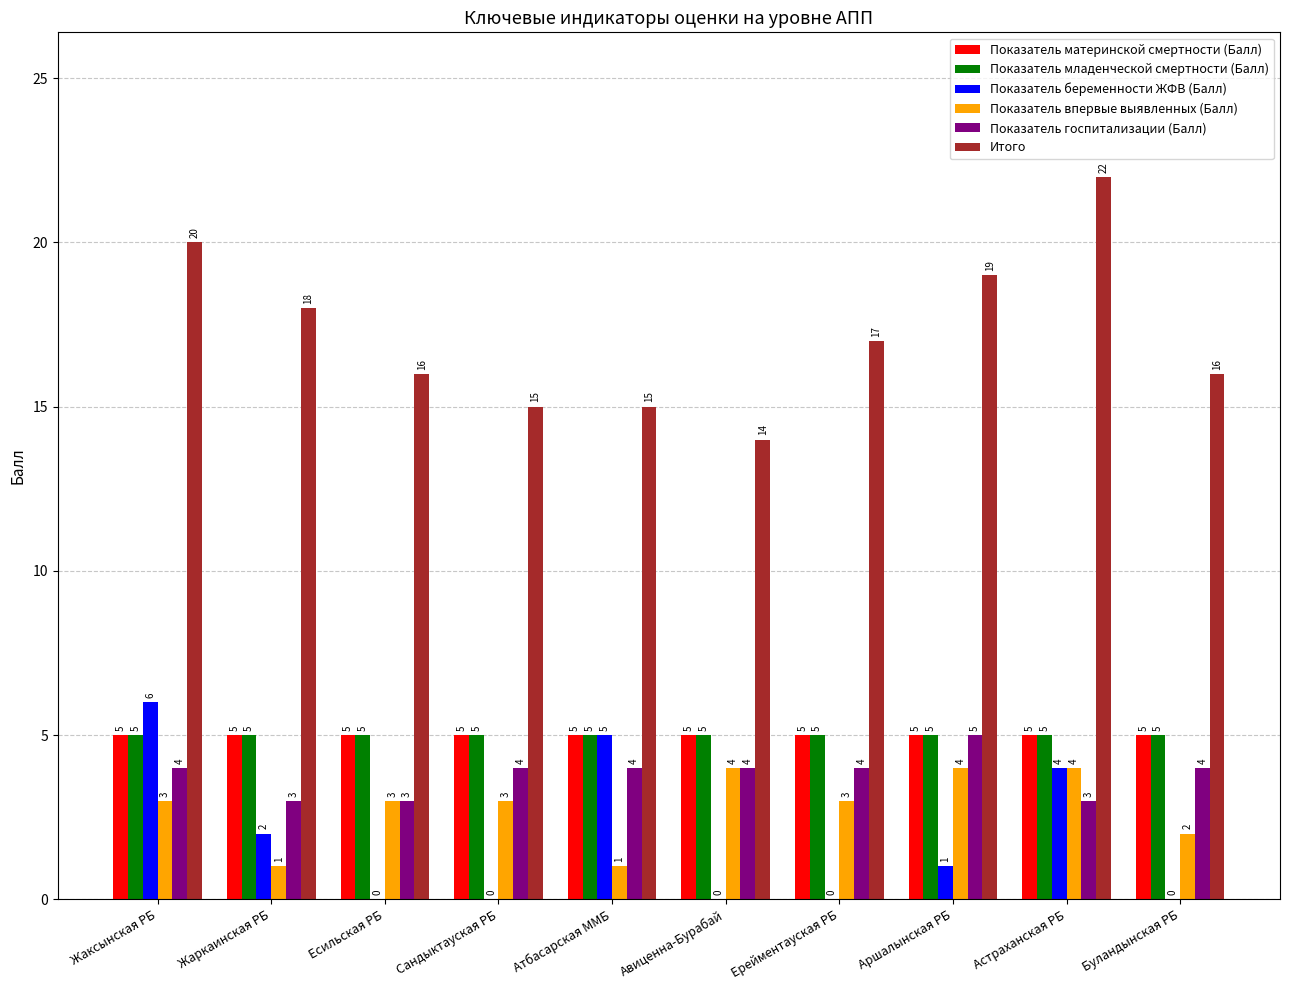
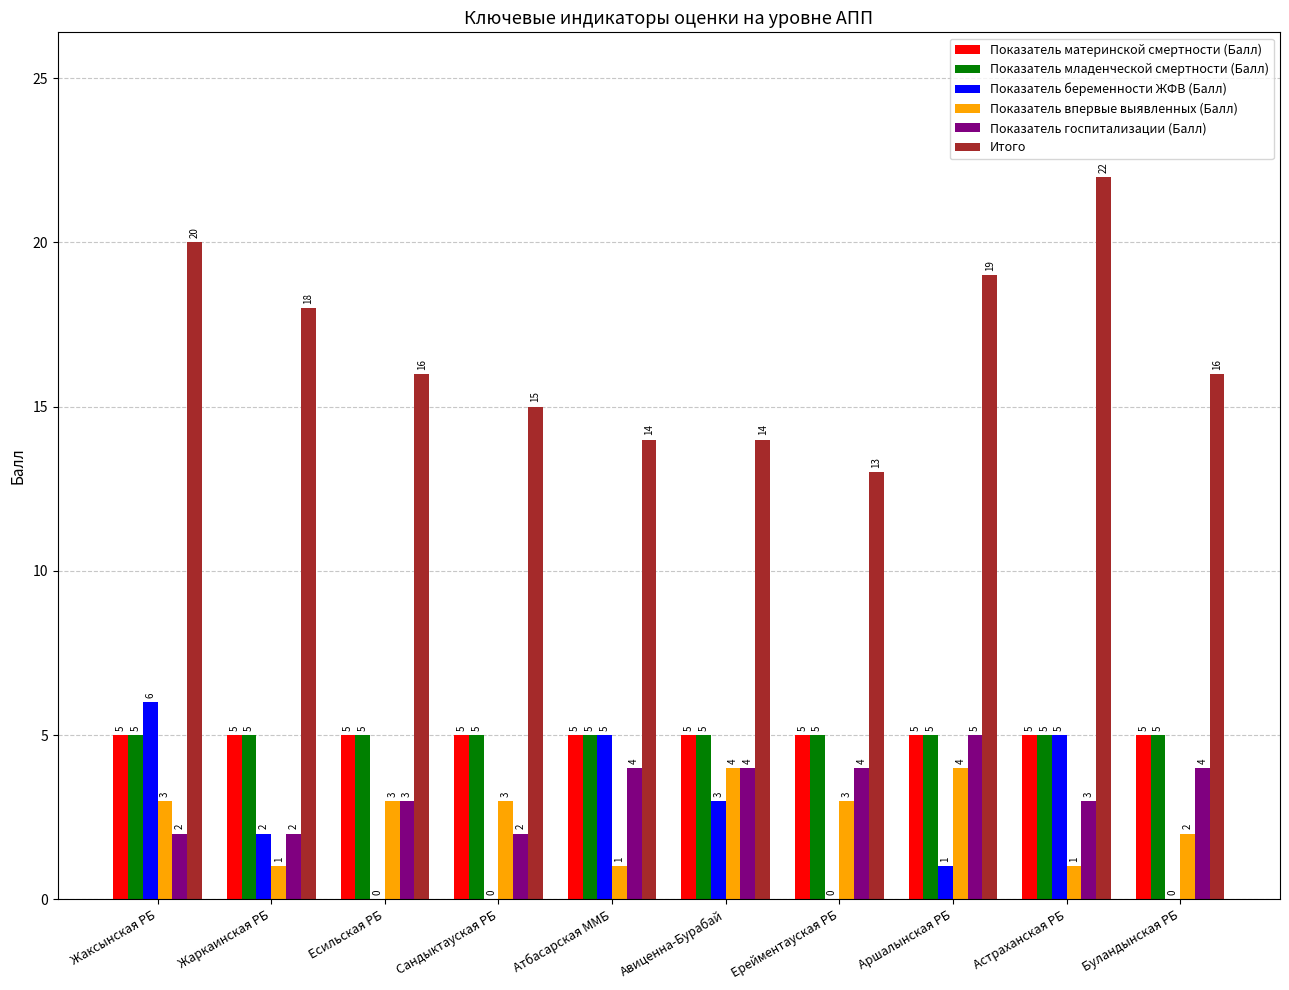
  {
    "Показатель материнской смертности (Балл)": {
      "Жаксынская РБ": 5,
      "Жаркаинская РБ": 5,
      "Есильская РБ": 5,
      "Сандыктауская РБ": 5,
      "Атбасарская ММБ": 5,
      "Авиценна-Бурабай": 5,
      "Ерейментауская РБ": 5,
      "Аршалынская РБ": 5,
      "Астраханская РБ": 5,
      "Буландынская РБ": 5
    },
    "Показатель младенческой смертности (Балл)": {
      "Жаксынская РБ": 5,
      "Жаркаинская РБ": 5,
      "Есильская РБ": 5,
      "Сандыктауская РБ": 5,
      "Атбасарская ММБ": 5,
      "Авиценна-Бурабай": 5,
      "Ерейментауская РБ": 5,
      "Аршалынская РБ": 5,
      "Астраханская РБ": 5,
      "Буландынская РБ": 5
    },
    "Показатель беременности ЖФВ (Балл)": {
      "Жаксынская РБ": 6,
      "Жаркаинская РБ": 2,
      "Есильская РБ": 0,
      "Сандыктауская РБ": 0,
      "Атбасарская ММБ": 5,
-     "Авиценна-Бурабай": 0,
+     "Авиценна-Бурабай": 3,
      "Ерейментауская РБ": 0,
      "Аршалынская РБ": 1,
-     "Астраханская РБ": 4,
+     "Астраханская РБ": 5,
      "Буландынская РБ": 0
    },
    "Показатель впервые выявленных (Балл)": {
      "Жаксынская РБ": 3,
      "Жаркаинская РБ": 1,
      "Есильская РБ": 3,
      "Сандыктауская РБ": 3,
      "Атбасарская ММБ": 1,
      "Авиценна-Бурабай": 4,
      "Ерейментауская РБ": 3,
      "Аршалынская РБ": 4,
-     "Астраханская РБ": 4,
+     "Астраханская РБ": 1,
      "Буландынская РБ": 2
    },
    "Показатель госпитализации (Балл)": {
-     "Жаксынская РБ": 4,
-     "Жаркаинская РБ": 3,
+     "Жаксынская РБ": 2,
+     "Жаркаинская РБ": 2,
      "Есильская РБ": 3,
-     "Сандыктауская РБ": 4,
+     "Сандыктауская РБ": 2,
      "Атбасарская ММБ": 4,
      "Авиценна-Бурабай": 4,
      "Ерейментауская РБ": 4,
      "Аршалынская РБ": 5,
      "Астраханская РБ": 3,
      "Буландынская РБ": 4
    },
    "Итого": {
      "Жаксынская РБ": 20,
      "Жаркаинская РБ": 18,
      "Есильская РБ": 16,
      "Сандыктауская РБ": 15,
-     "Атбасарская ММБ": 15,
+     "Атбасарская ММБ": 14,
      "Авиценна-Бурабай": 14,
-     "Ерейментауская РБ": 17,
+     "Ерейментауская РБ": 13,
      "Аршалынская РБ": 19,
      "Астраханская РБ": 22,
      "Буландынская РБ": 16
    }
  }
